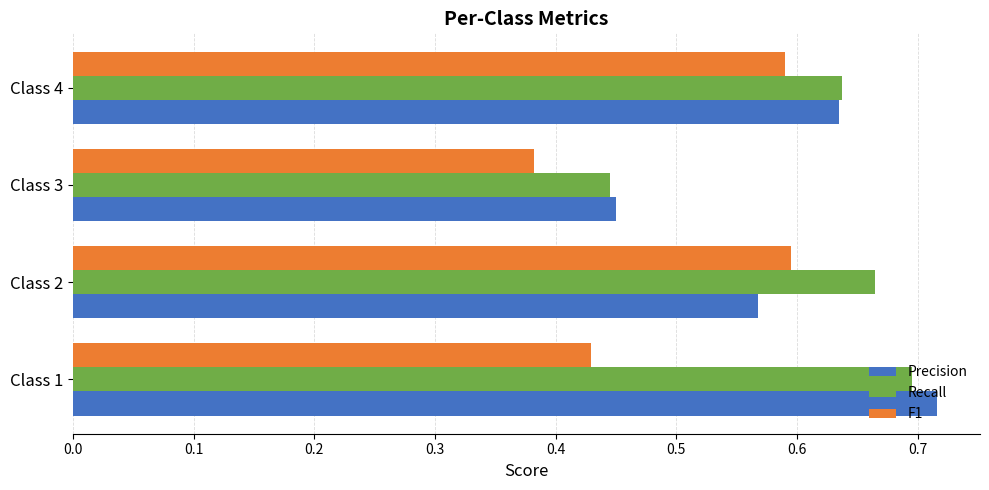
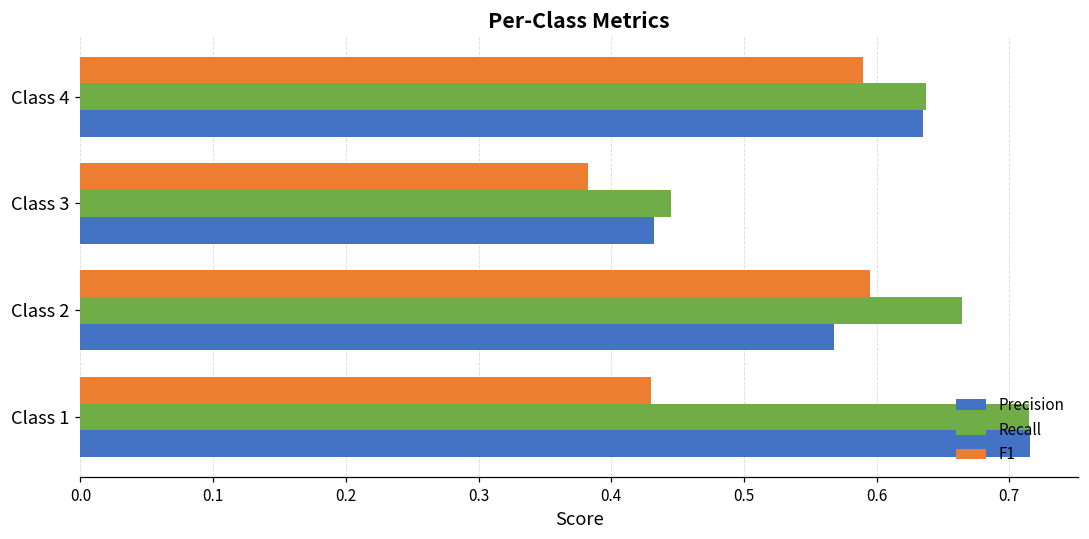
  {
    "Precision": {
      "Class 4": 0.635,
-     "Class 3": 0.450,
+     "Class 3": 0.433,
      "Class 2": 0.568,
      "Class 1": 0.716
    },
    "Recall": {
      "Class 4": 0.637,
      "Class 3": 0.445,
      "Class 2": 0.664,
-     "Class 1": 0.695
+     "Class 1": 0.715
    },
    "F1": {
      "Class 4": 0.590,
      "Class 3": 0.382,
      "Class 2": 0.595,
      "Class 1": 0.430
    }
  }
